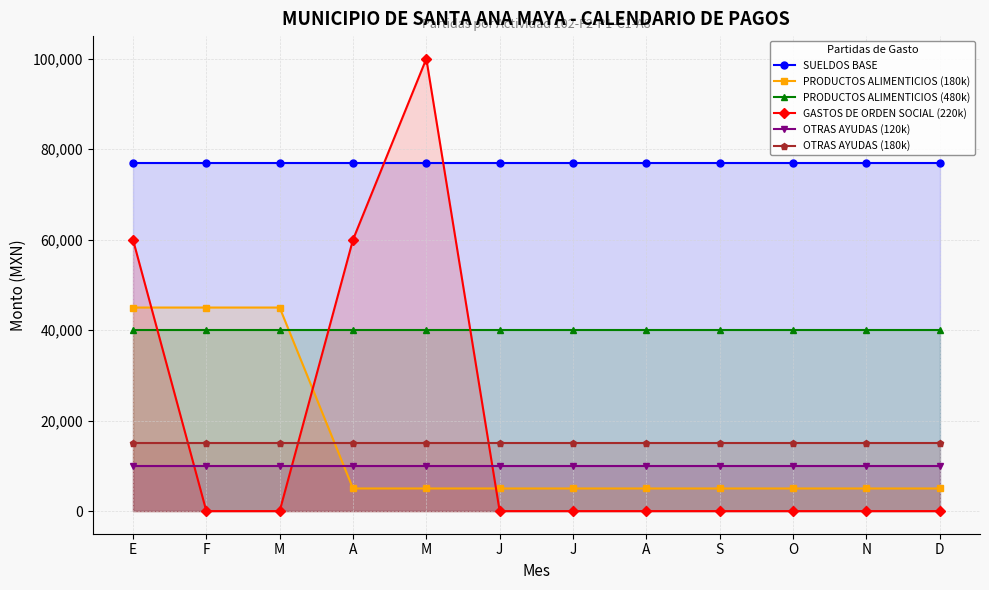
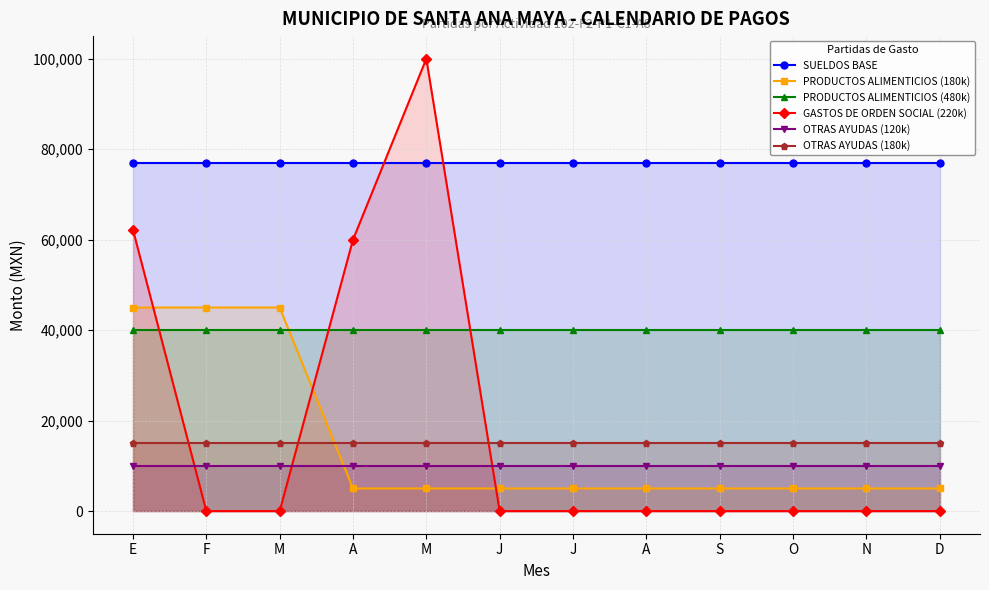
  {
    "SUELDOS BASE": {
      "E": "77,000",
      "F": "77,000",
      "S": "77,000",
      "O": "77,000",
      "N": "77,000",
      "D": "77,000"
    },
    "PRODUCTOS ALIMENTICIOS (180k)": {
      "E": "45,000",
      "F": "45,000",
      "S": "5,000",
      "O": "5,000",
      "N": "5,000",
      "D": "5,000"
    },
    "PRODUCTOS ALIMENTICIOS (480k)": {
      "E": "40,000",
      "F": "40,000",
      "S": "40,000",
      "O": "40,000",
      "N": "40,000",
      "D": "40,000"
    },
    "GASTOS DE ORDEN SOCIAL (220k)": {
-     "E": "60,000",
+     "E": "62,000",
      "F": "0",
      "S": "0",
      "O": "0",
      "N": "0",
      "D": "0"
    },
    "OTRAS AYUDAS (120k)": {
      "E": "10,000",
      "F": "10,000",
      "S": "10,000",
      "O": "10,000",
      "N": "10,000",
      "D": "10,000"
    },
    "OTRAS AYUDAS (180k)": {
      "E": "15,000",
      "F": "15,000",
      "S": "15,000",
      "O": "15,000",
      "N": "15,000",
      "D": "15,000"
    }
  }
